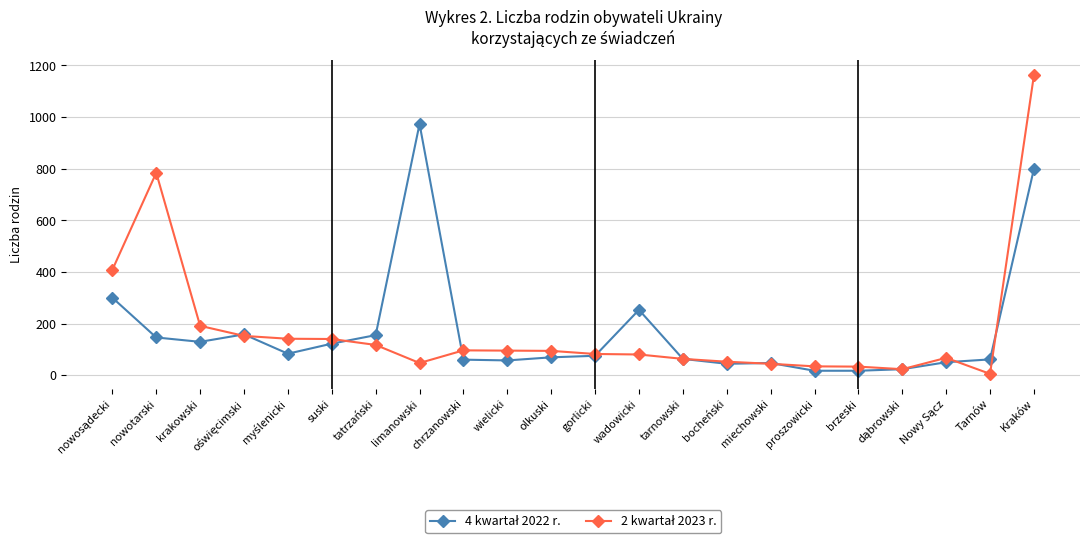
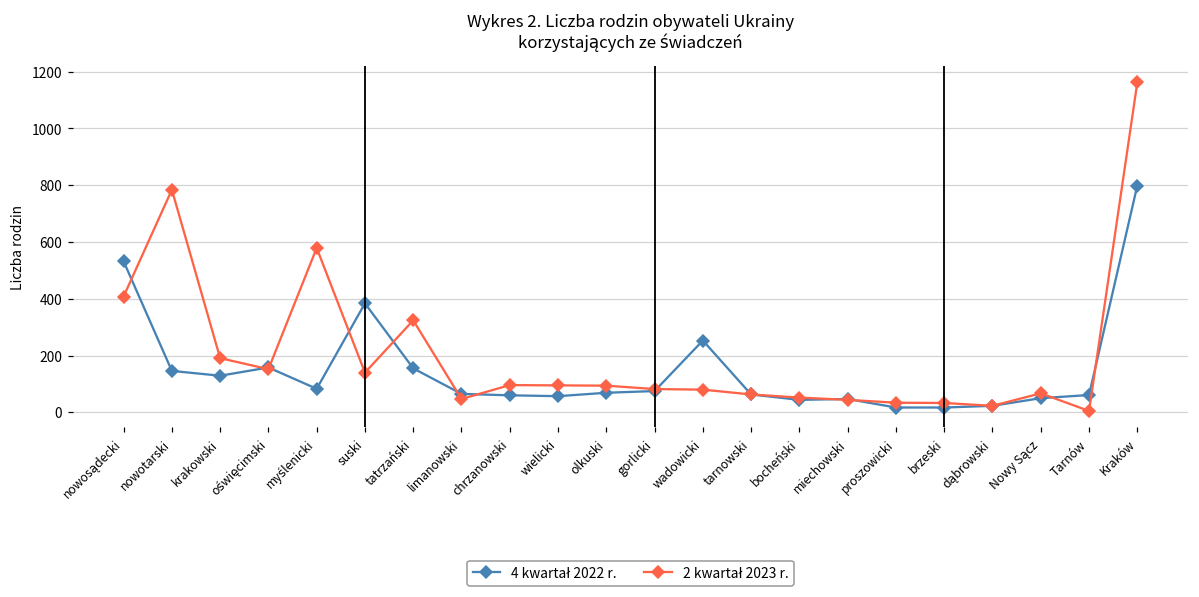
  {
    "4 kwartał 2022 r.": {
-     "nowosądecki": 300,
+     "nowosądecki": 530,
      "nowotarski": 150,
      "krakowski": 130,
      "myślenicki": 80,
-     "suski": 120,
+     "suski": 380,
      "tatrzański": 160,
-     "limanowski": 970,
+     "limanowski": 70,
      "chrzanowski": 60,
      "wielicki": 60,
      "olkuski": 70,
      "wadowicki": 250,
      "proszowicki": 20,
      "brzeski": 20,
      "Nowy Sącz": 50,
      "Tarnów": 60,
      "Kraków": 800
    },
    "2 kwartał 2023 r.": {
      "nowosądecki": 410,
      "nowotarski": 780,
      "krakowski": 190,
-     "myślenicki": 140,
+     "myślenicki": 580,
      "suski": 140,
-     "tatrzański": 120,
+     "tatrzański": 320,
      "limanowski": 50,
      "chrzanowski": 100,
      "wielicki": 100,
      "olkuski": 90,
      "wadowicki": 80,
      "proszowicki": 30,
      "brzeski": 30,
      "Nowy Sącz": 70,
      "Tarnów": 10,
      "Kraków": 1160
    }
  }
